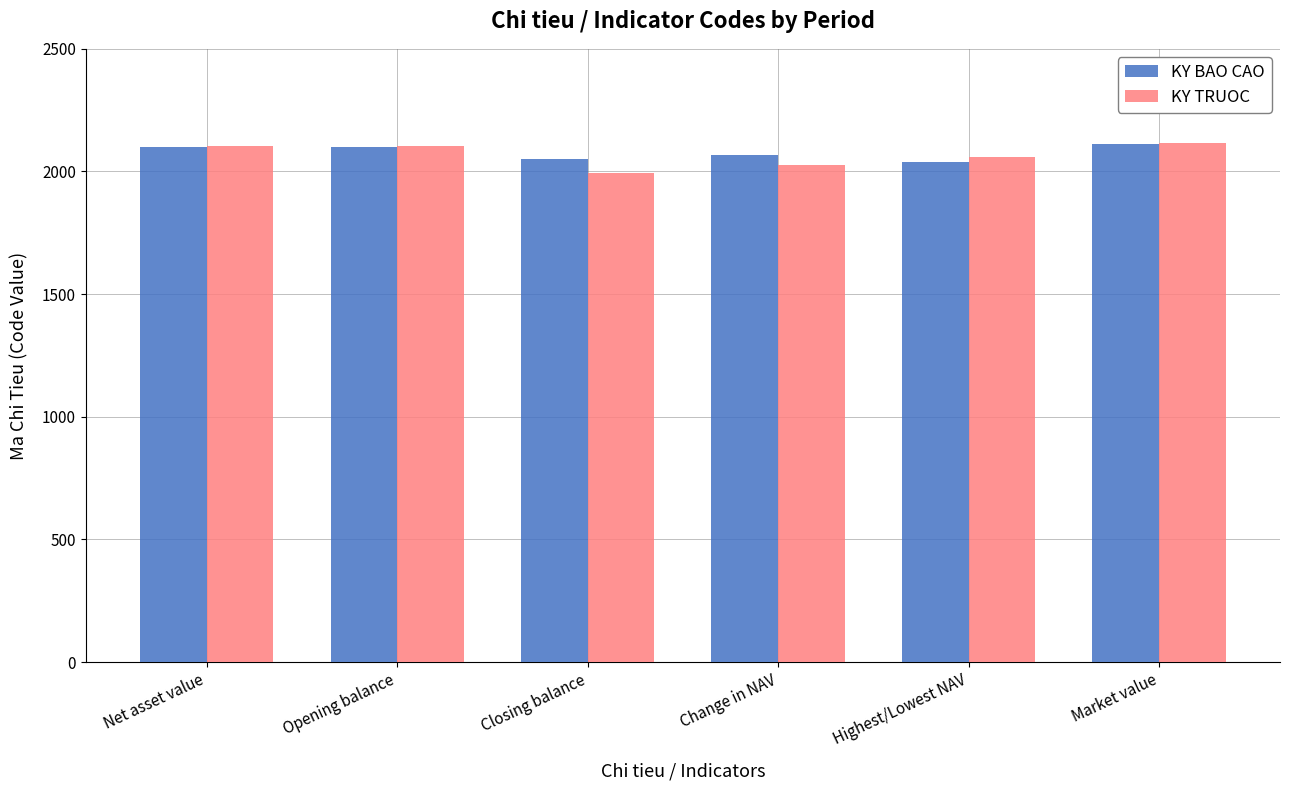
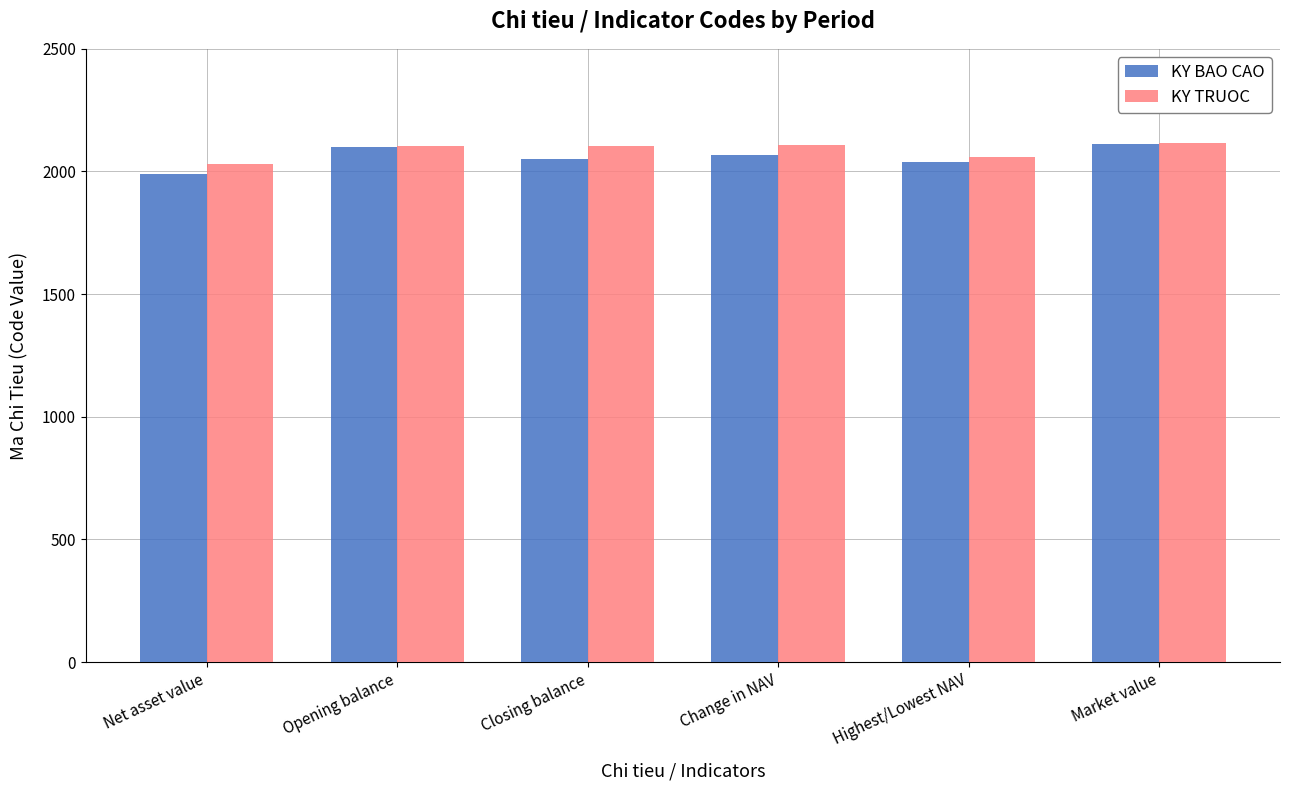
  {
    "KY BAO CAO": {
-     "Net asset value": 2100,
+     "Net asset value": 1990,
      "Opening balance": 2100,
      "Closing balance": 2050,
      "Change in NAV": 2070,
      "Highest/Lowest NAV": 2040,
      "Market value": 2110
    },
    "KY TRUOC": {
-     "Net asset value": 2100,
+     "Net asset value": 2030,
      "Opening balance": 2100,
-     "Closing balance": 1990,
-     "Change in NAV": 2030,
+     "Closing balance": 2110,
+     "Change in NAV": 2110,
      "Highest/Lowest NAV": 2060,
      "Market value": 2120
    }
  }
